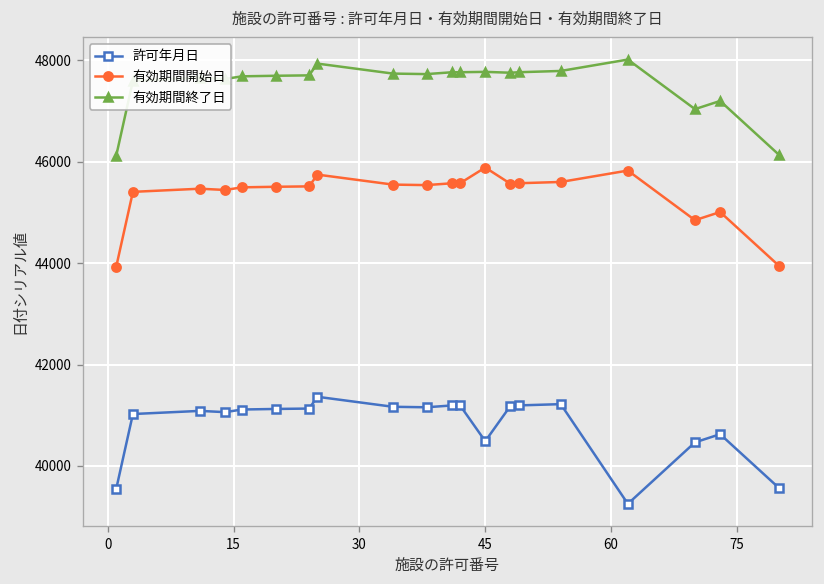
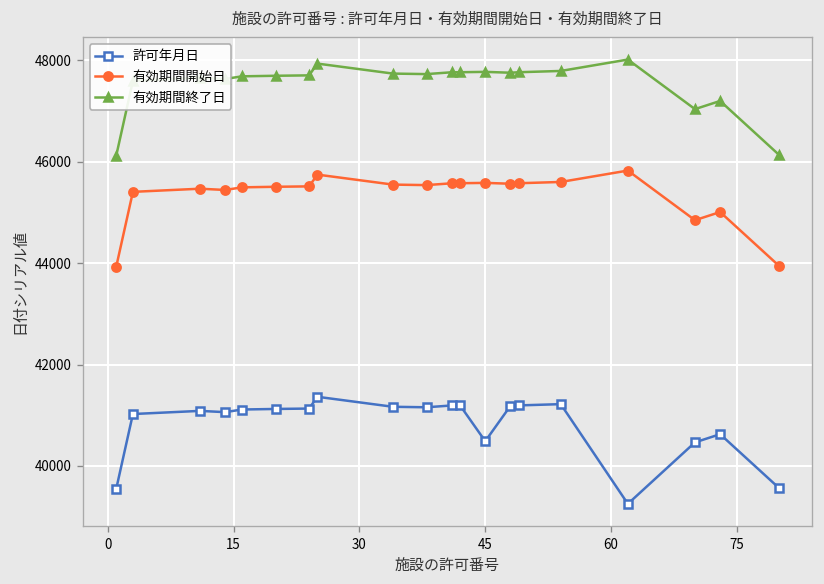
  {
    "許可年月日": {
      "45": 40500
    },
    "有効期間開始日": {
-     "45": 45900
+     "45": 45600
    },
    "有効期間終了日": {
      "45": 47800
    }
  }
